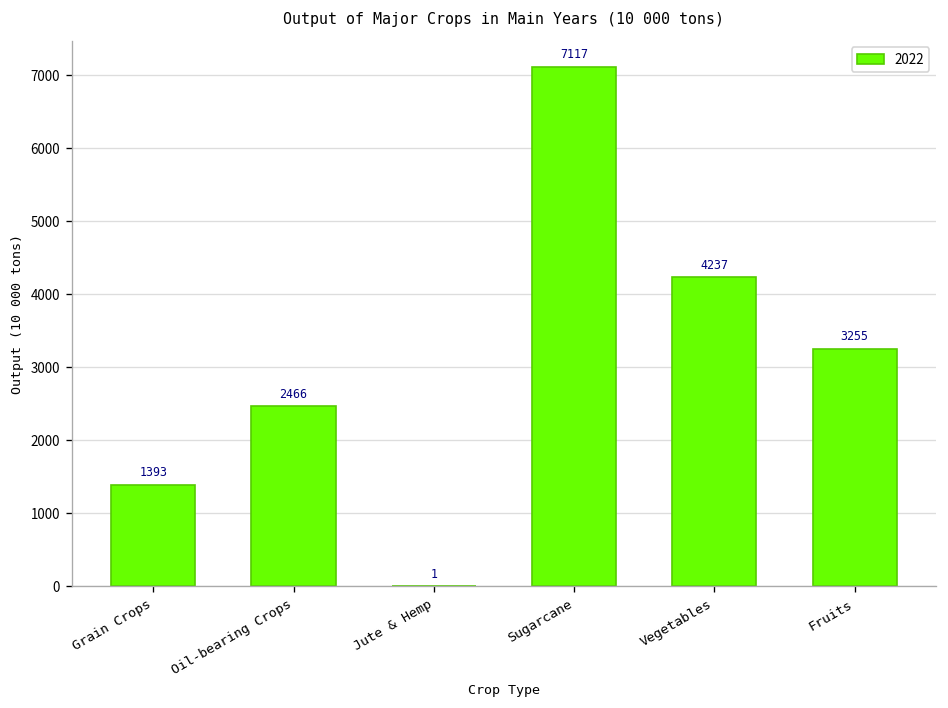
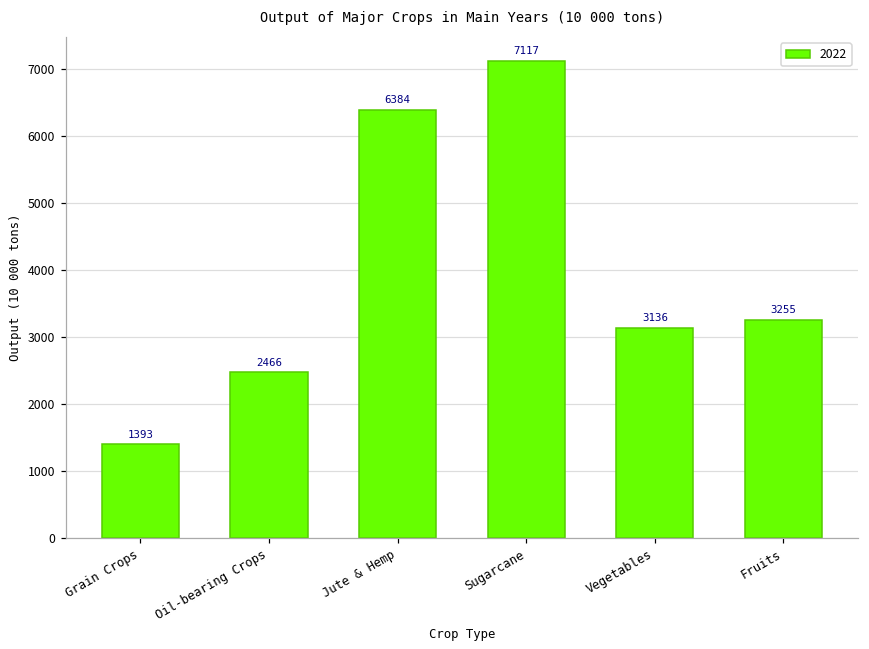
  {
    "Grain Crops": 1393,
    "Oil-bearing Crops": 2466,
-   "Jute & Hemp": 1,
+   "Jute & Hemp": 6384,
    "Sugarcane": 7117,
-   "Vegetables": 4237,
+   "Vegetables": 3136,
    "Fruits": 3255
  }
